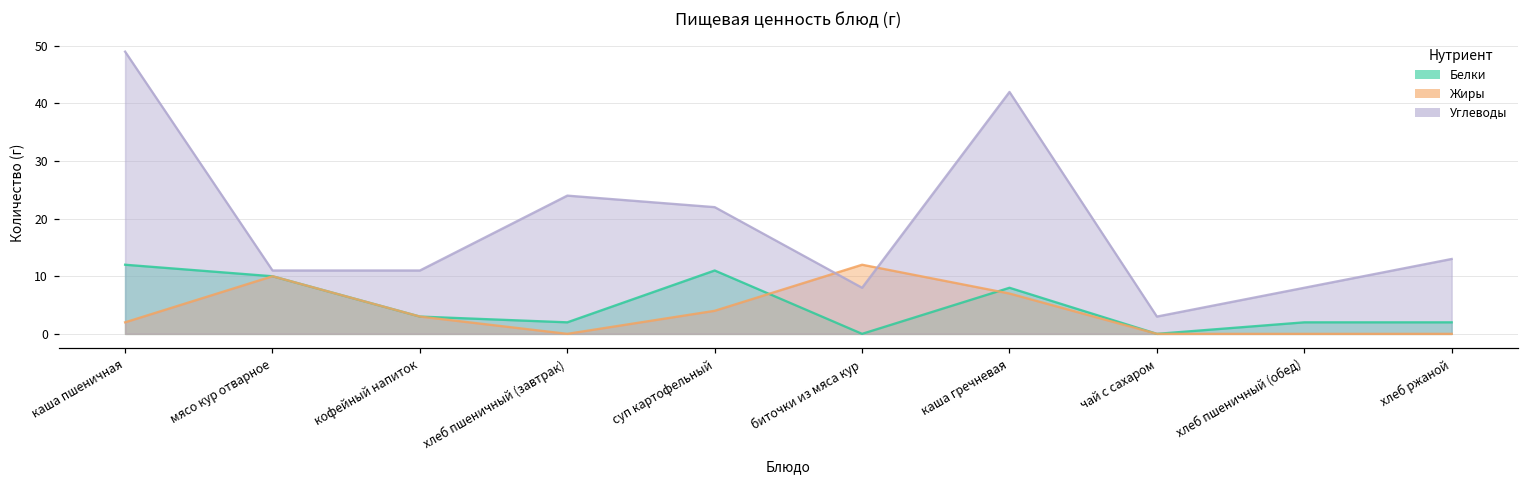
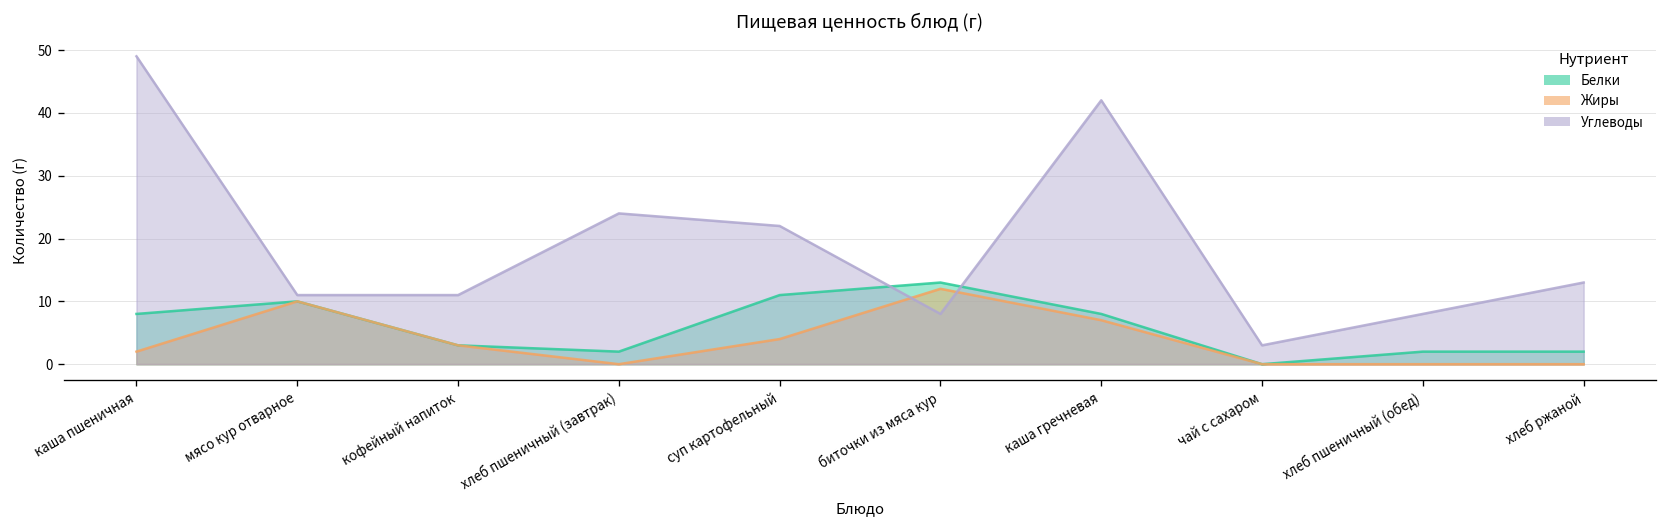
  {
    "Белки": {
-     "каша пшеничная": 12,
+     "каша пшеничная": 8,
      "хлеб пшеничный (завтрак)": 2,
      "суп картофельный": 11,
-     "биточки из мяса кур": 0,
+     "биточки из мяса кур": 13,
      "каша гречневая": 8,
      "хлеб пшеничный (обед)": 2,
      "хлеб ржаной": 2
    },
    "Жиры": {
      "каша пшеничная": 2,
      "хлеб пшеничный (завтрак)": 0,
      "суп картофельный": 4,
      "биточки из мяса кур": 12,
      "каша гречневая": 7,
      "хлеб пшеничный (обед)": 0,
      "хлеб ржаной": 0
    },
    "Углеводы": {
      "каша пшеничная": 49,
      "мясо кур отварное": 11,
      "кофейный напиток": 11,
      "хлеб пшеничный (завтрак)": 24,
      "суп картофельный": 22,
      "биточки из мяса кур": 8,
      "каша гречневая": 42,
      "чай с сахаром": 3,
      "хлеб пшеничный (обед)": 8,
      "хлеб ржаной": 13
    }
  }
